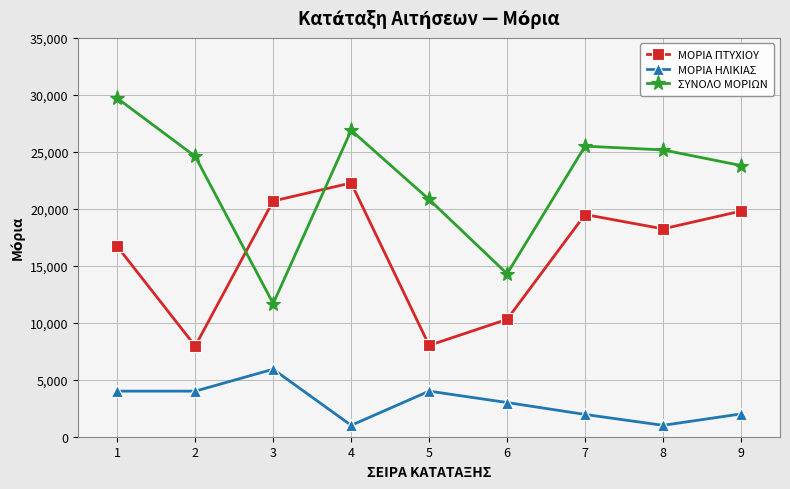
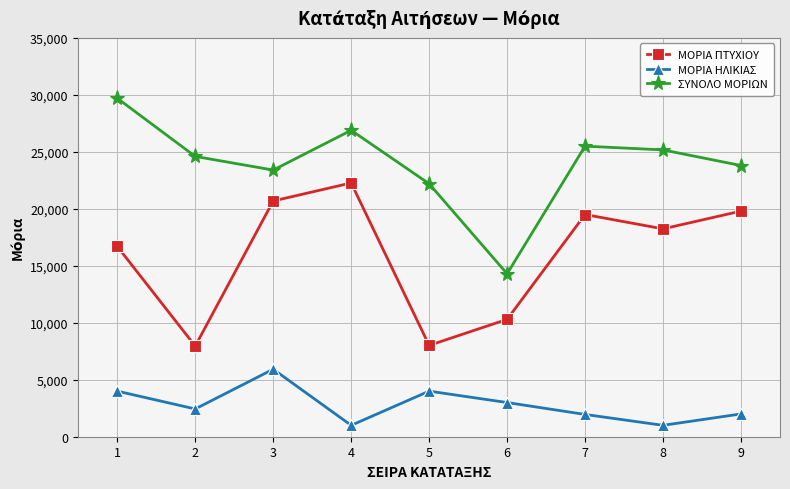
  {
    "ΜΟΡΙΑ ΠΤΥΧΙΟΥ": {
      "1": "16,700",
      "2": "8,000",
      "3": "20,700",
      "4": "22,300",
      "5": "8,000",
      "6": "10,300",
      "7": "19,500",
      "8": "18,200",
      "9": "19,800"
    },
    "ΜΟΡΙΑ ΗΛΙΚΙΑΣ": {
      "1": "4,000",
-     "2": "4,000",
+     "2": "2,400",
      "3": "5,900",
      "4": "1,000",
      "5": "4,000",
      "6": "3,000",
      "7": "2,000",
      "8": "1,000",
      "9": "2,000"
    },
    "ΣΥΝΟΛΟ ΜΟΡΙΩΝ": {
      "1": "29,700",
      "2": "24,600",
-     "3": "11,700",
+     "3": "23,400",
      "4": "26,900",
-     "5": "20,800",
+     "5": "22,200",
      "6": "14,300",
      "7": "25,500",
      "8": "25,200",
      "9": "23,800"
    }
  }
